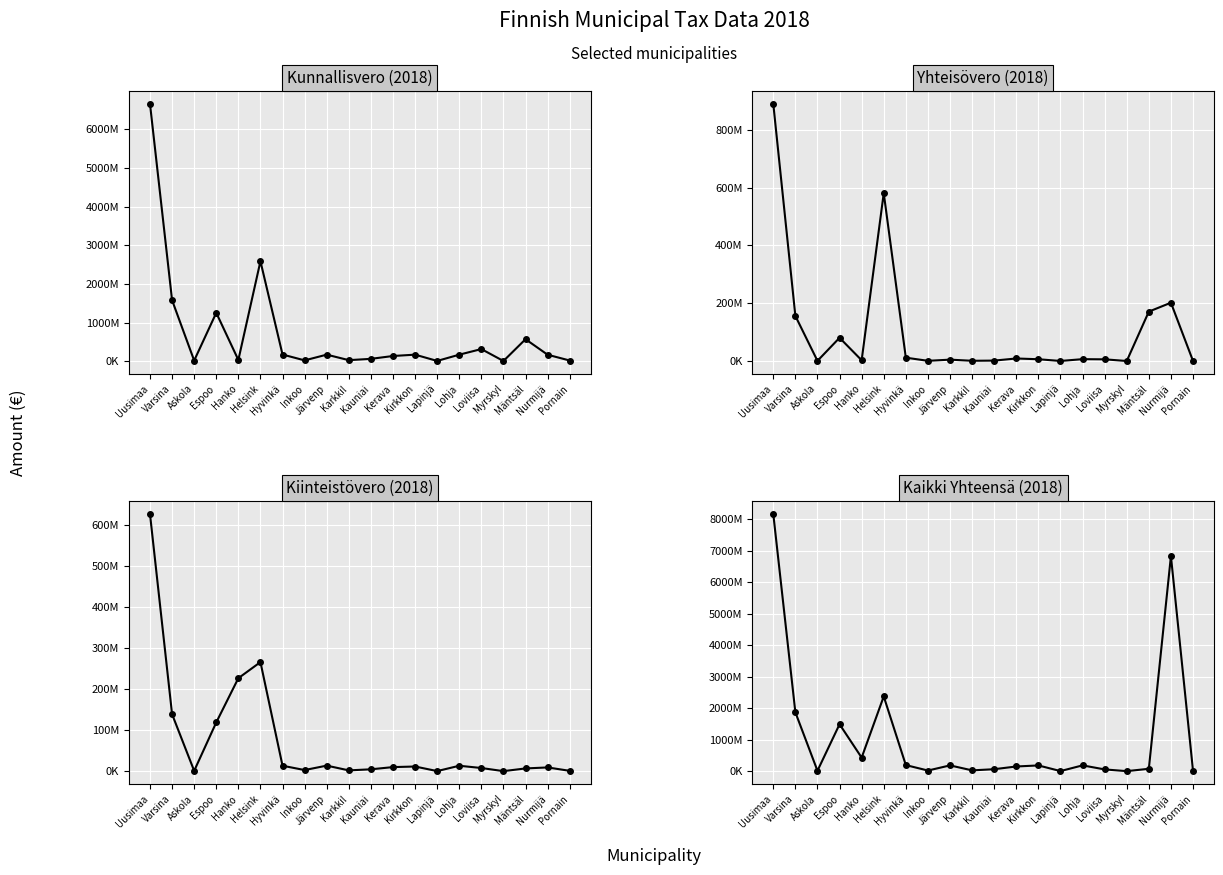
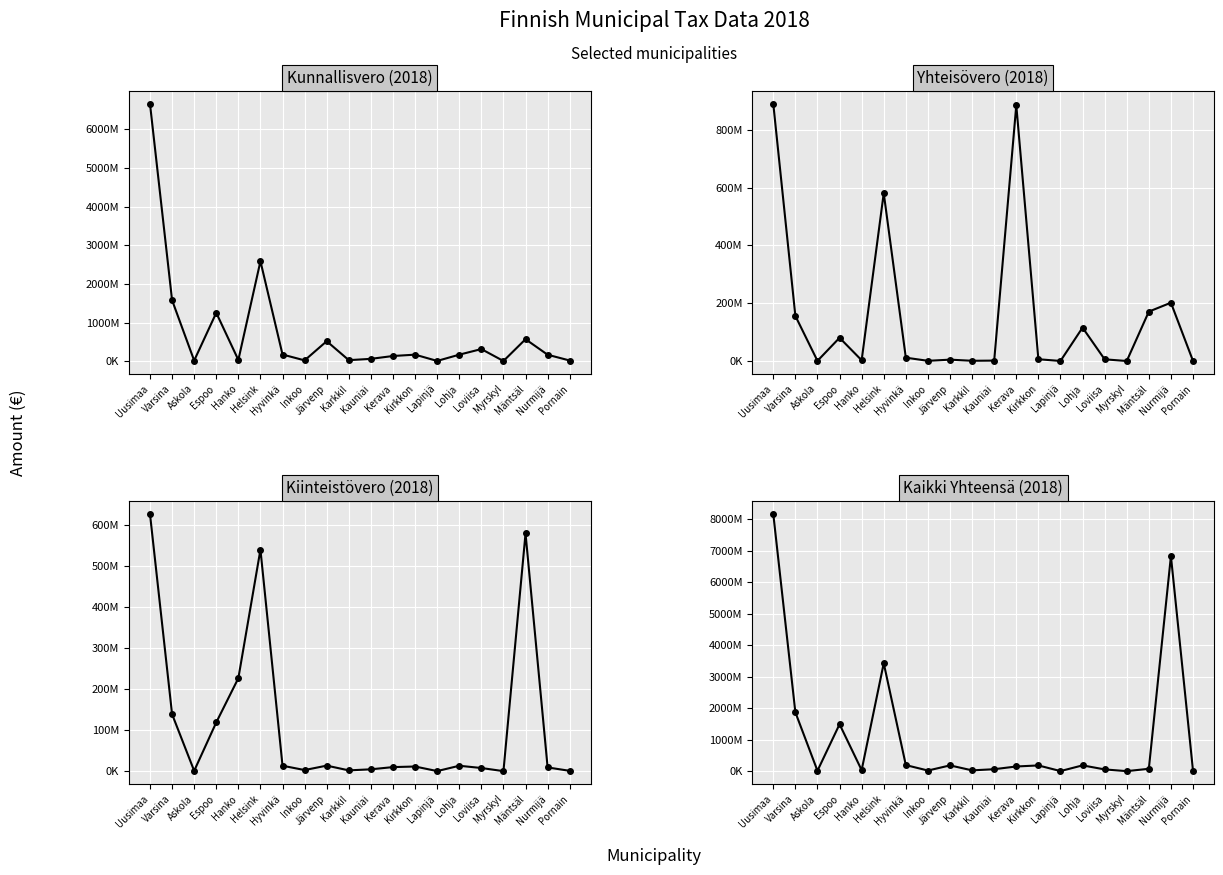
  {
    "Kunnallisvero (2018)": {
      "Uusimaa": 6700000000,
      "Varsina": 1600000000,
      "Askola": 0,
      "Espoo": 1300000000,
      "Hanko": 0,
      "Helsink": 2600000000,
      "Hyvinkä": 200000000,
      "Inkoo": 0,
-     "Järvenp": 200000000,
+     "Järvenp": 500000000,
      "Karkkil": 0,
      "Kauniai": 100000000,
      "Kerava": 100000000,
      "Kirkkon": 200000000,
      "Lapinjä": 0,
      "Lohja": 200000000,
      "Loviisa": 300000000,
      "Myrskyl": 0,
      "Mäntsäl": 600000000,
      "Nurmijä": 200000000,
      "Pornain": 0
    },
    "Yhteisövero (2018)": {
      "Uusimaa": 890000000,
      "Varsina": 160000000,
      "Askola": 0,
      "Espoo": 80000000,
      "Hanko": 0,
      "Helsink": 580000000,
      "Hyvinkä": 10000000,
      "Inkoo": 0,
      "Järvenp": 10000000,
      "Karkkil": 0,
      "Kauniai": 0,
-     "Kerava": 10000000,
+     "Kerava": 880000000,
      "Kirkkon": 10000000,
      "Lapinjä": 0,
-     "Lohja": 10000000,
+     "Lohja": 120000000,
      "Loviisa": 10000000,
      "Myrskyl": 0,
      "Mäntsäl": 170000000,
      "Nurmijä": 200000000,
      "Pornain": 0
    },
    "Kiinteistövero (2018)": {
      "Uusimaa": 630000000,
      "Varsina": 140000000,
      "Askola": 0,
      "Espoo": 120000000,
      "Hanko": 230000000,
-     "Helsink": 270000000,
+     "Helsink": 540000000,
      "Hyvinkä": 10000000,
      "Inkoo": 0,
      "Järvenp": 10000000,
      "Karkkil": 0,
      "Kauniai": 0,
      "Kerava": 10000000,
      "Kirkkon": 10000000,
      "Lapinjä": 0,
      "Lohja": 10000000,
      "Loviisa": 10000000,
      "Myrskyl": 0,
-     "Mäntsäl": 10000000,
+     "Mäntsäl": 580000000,
      "Nurmijä": 10000000,
      "Pornain": 0
    },
    "Kaikki Yhteensä (2018)": {
      "Uusimaa": 8200000000,
      "Varsina": 1900000000,
      "Askola": 0,
      "Espoo": 1500000000,
-     "Hanko": 400000000,
-     "Helsink": 2400000000,
+     "Hanko": 0,
+     "Helsink": 3400000000,
      "Hyvinkä": 200000000,
      "Inkoo": 0,
      "Järvenp": 200000000,
      "Karkkil": 0,
      "Kauniai": 100000000,
      "Kerava": 200000000,
      "Kirkkon": 200000000,
      "Lapinjä": 0,
      "Lohja": 200000000,
      "Loviisa": 100000000,
      "Myrskyl": 0,
      "Mäntsäl": 100000000,
      "Nurmijä": 6800000000,
      "Pornain": 0
    }
  }
